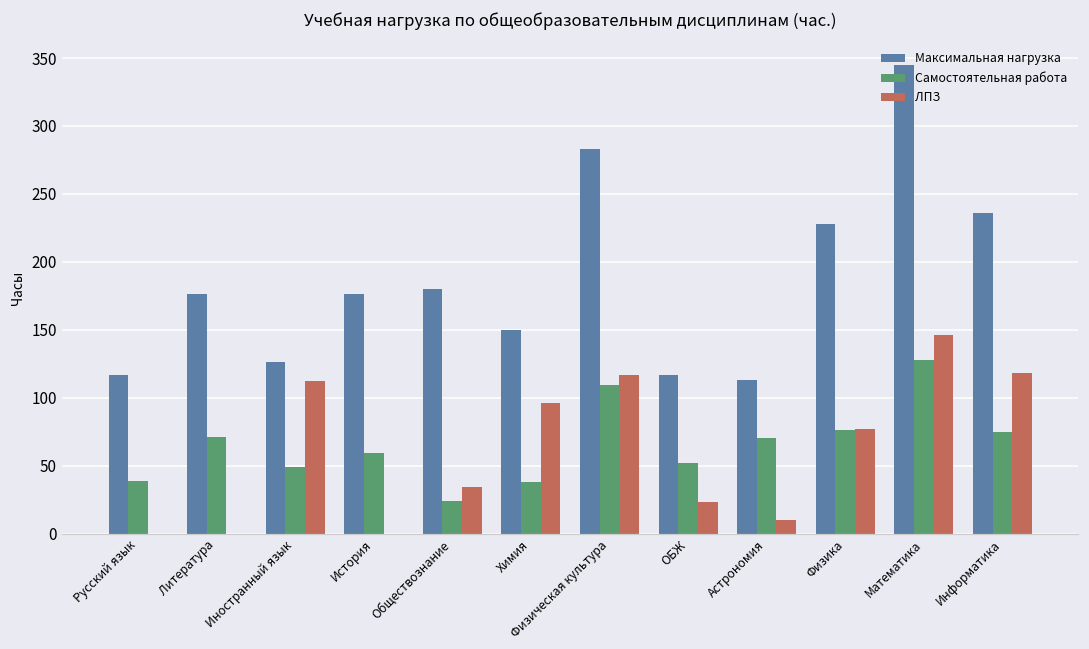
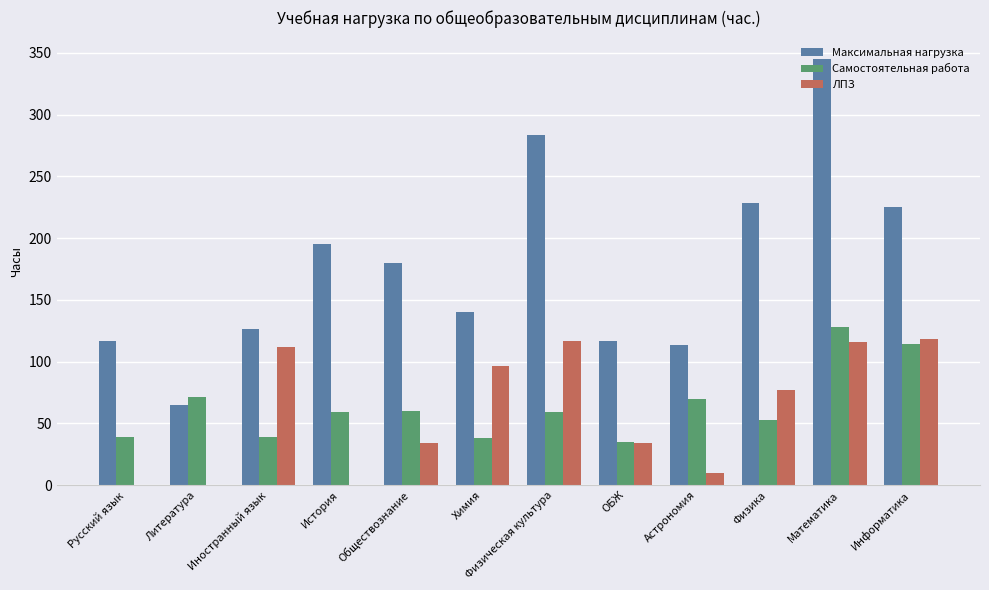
  {
    "Максимальная нагрузка": {
      "Русский язык": 117,
-     "Литература": 176,
+     "Литература": 65,
      "Иностранный язык": 126,
-     "История": 176,
+     "История": 195,
      "Обществознание": 180,
-     "Химия": 150,
+     "Химия": 140,
      "Физическая культура": 283,
      "ОБЖ": 117,
      "Астрономия": 113,
      "Физика": 228,
      "Математика": 345,
-     "Информатика": 236
+     "Информатика": 225
    },
    "Самостоятельная работа": {
      "Русский язык": 39,
      "Литература": 71,
-     "Иностранный язык": 49,
+     "Иностранный язык": 39,
      "История": 59,
-     "Обществознание": 24,
+     "Обществознание": 60,
      "Химия": 38,
-     "Физическая культура": 109,
-     "ОБЖ": 52,
+     "Физическая культура": 59,
+     "ОБЖ": 35,
      "Астрономия": 70,
-     "Физика": 76,
+     "Физика": 53,
      "Математика": 128,
-     "Информатика": 75
+     "Информатика": 114
    },
    "ЛПЗ": {
      "Русский язык": 0,
      "Литература": 0,
      "Иностранный язык": 112,
      "История": 0,
      "Обществознание": 34,
      "Химия": 96,
      "Физическая культура": 117,
-     "ОБЖ": 23,
+     "ОБЖ": 34,
      "Астрономия": 10,
      "Физика": 77,
-     "Математика": 146,
+     "Математика": 116,
      "Информатика": 118
    }
  }
